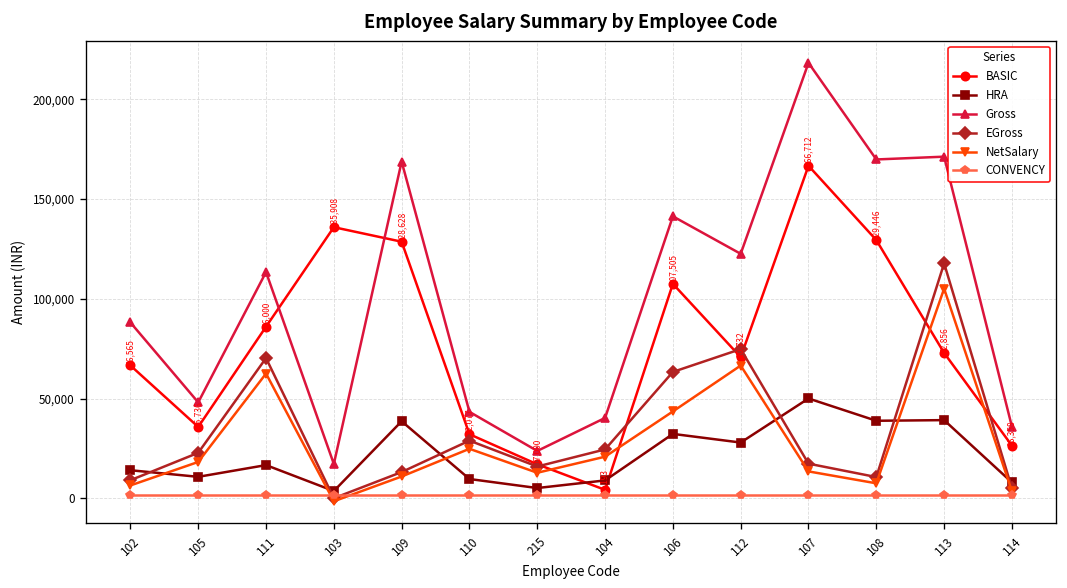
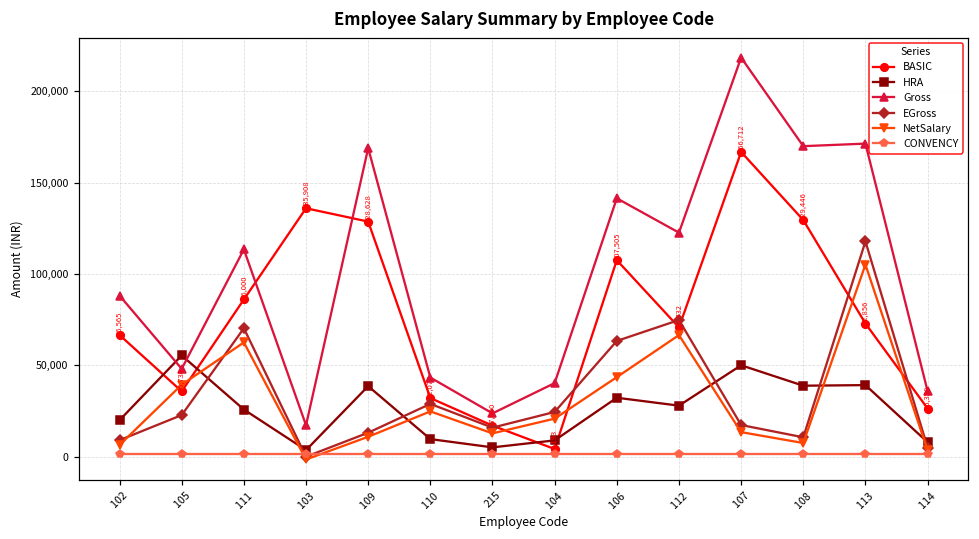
  {
    "BASIC": {
      "102": "66,565",
      "111": "86,000",
      "103": "135,908",
      "109": "128,628",
      "106": "107,505",
      "107": "166,712",
      "108": "129,446",
      "113": "72,856"
    },
    "HRA": {
-     "102": "14,000",
-     "105": "11,000",
-     "111": "17,000",
+     "102": "20,000",
+     "105": "55,000",
+     "111": "26,000",
      "103": "4,000",
      "109": "39,000",
      "110": "10,000",
      "215": "5,000",
      "106": "32,000",
      "112": "28,000",
      "107": "50,000",
      "108": "39,000",
      "113": "39,000",
      "114": "8,000"
    },
    "NetSalary": {
      "102": "6,000",
-     "105": "18,000",
+     "105": "39,000",
      "111": "63,000",
      "109": "11,000",
      "110": "25,000",
      "215": "13,000",
      "104": "21,000",
      "106": "44,000",
      "112": "67,000",
      "107": "13,000",
      "108": "7,000",
      "113": "105,000"
    },
    "CONVENCY": {
      "102": "2,000",
      "105": "2,000",
      "111": "2,000",
      "103": "2,000",
      "109": "2,000",
      "110": "2,000",
      "215": "2,000",
      "104": "2,000",
      "106": "2,000",
      "112": "2,000",
      "107": "2,000",
      "108": "2,000",
      "113": "2,000",
      "114": "2,000"
    }
  }
